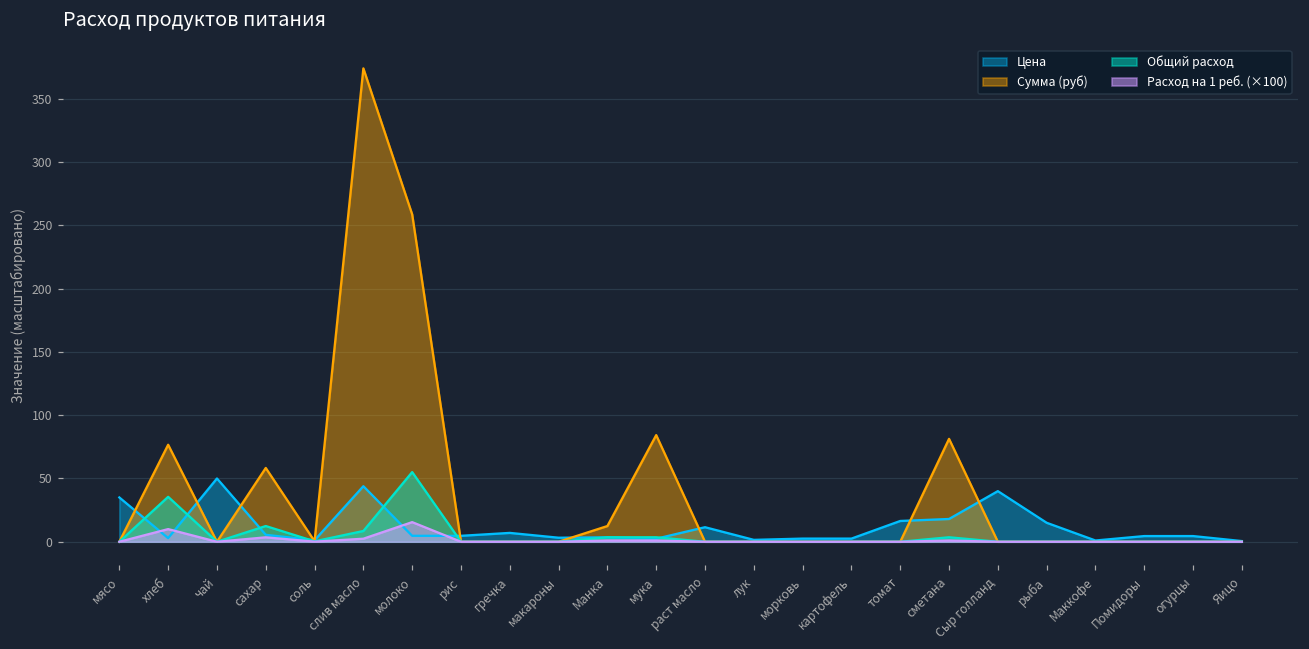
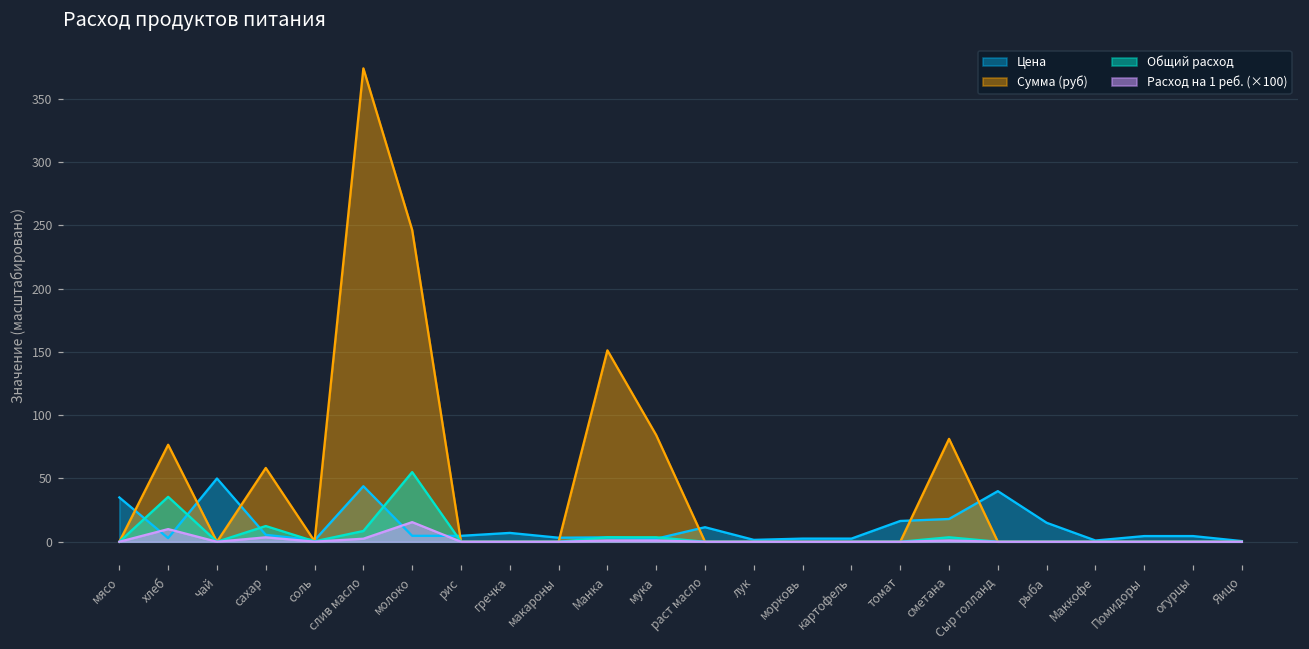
  {
    "Сумма (руб)": {
      "хлеб": 77,
      "сахар": 58,
      "слив масло": 374,
-     "молоко": 259,
-     "Манка": 12,
+     "молоко": 246,
+     "Манка": 151,
      "мука": 84,
      "сметана": 81
    },
    "Расход на 1 реб. (×100)": {
      "хлеб": 10,
      "слив масло": 2,
      "молоко": 16,
      "Манка": 1,
      "сметана": 1
    }
  }
